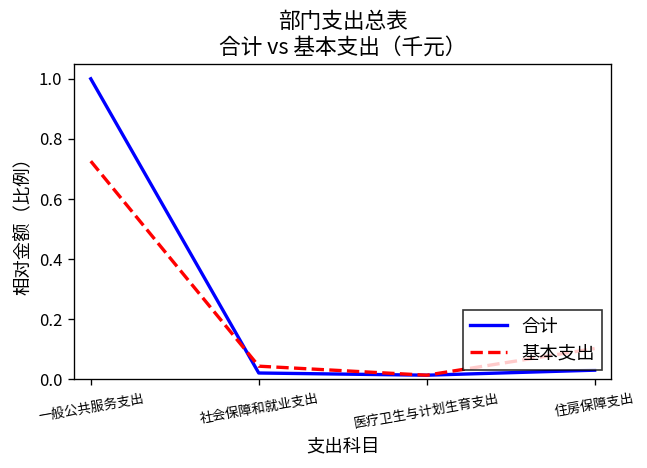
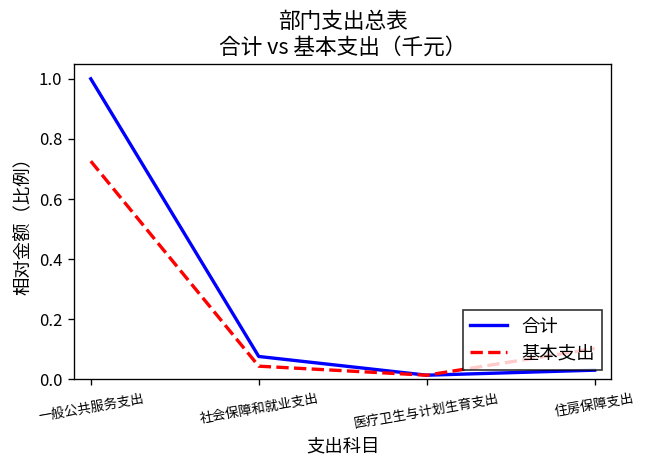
  {
    "合计": {
      "一般公共服务支出": 1.00,
-     "社会保障和就业支出": 0.02
+     "社会保障和就业支出": 0.08
    },
    "基本支出": {
      "一般公共服务支出": 0.73,
      "社会保障和就业支出": 0.04
    }
  }
